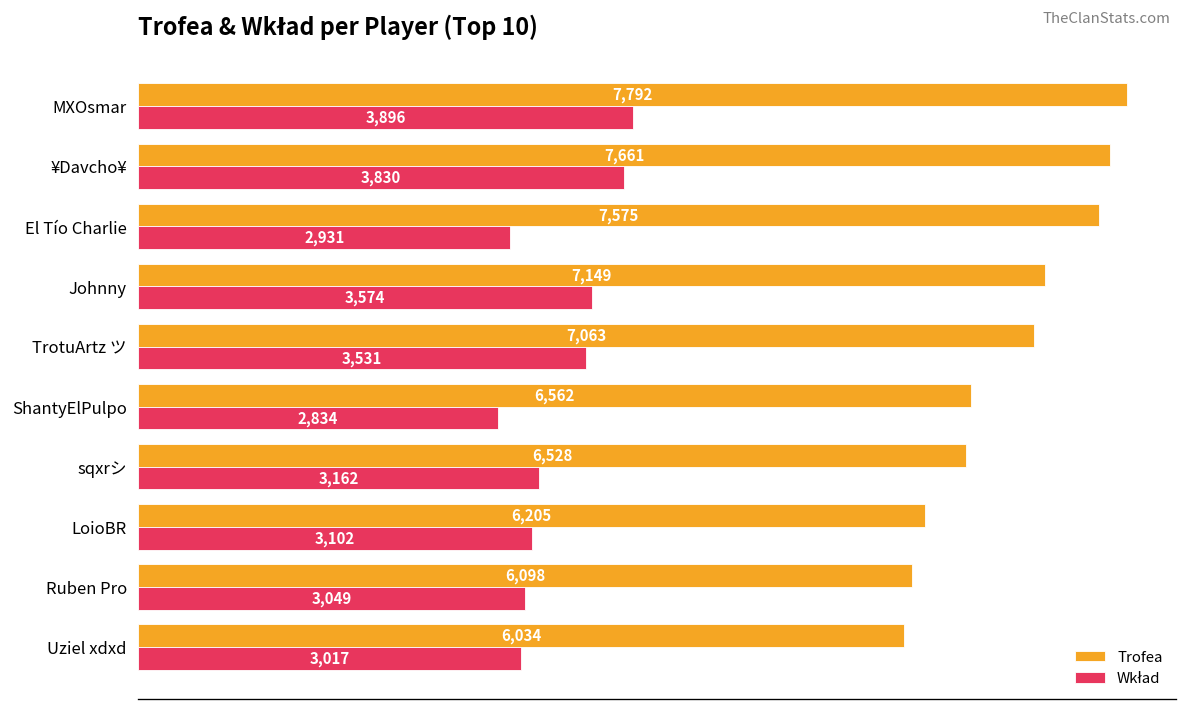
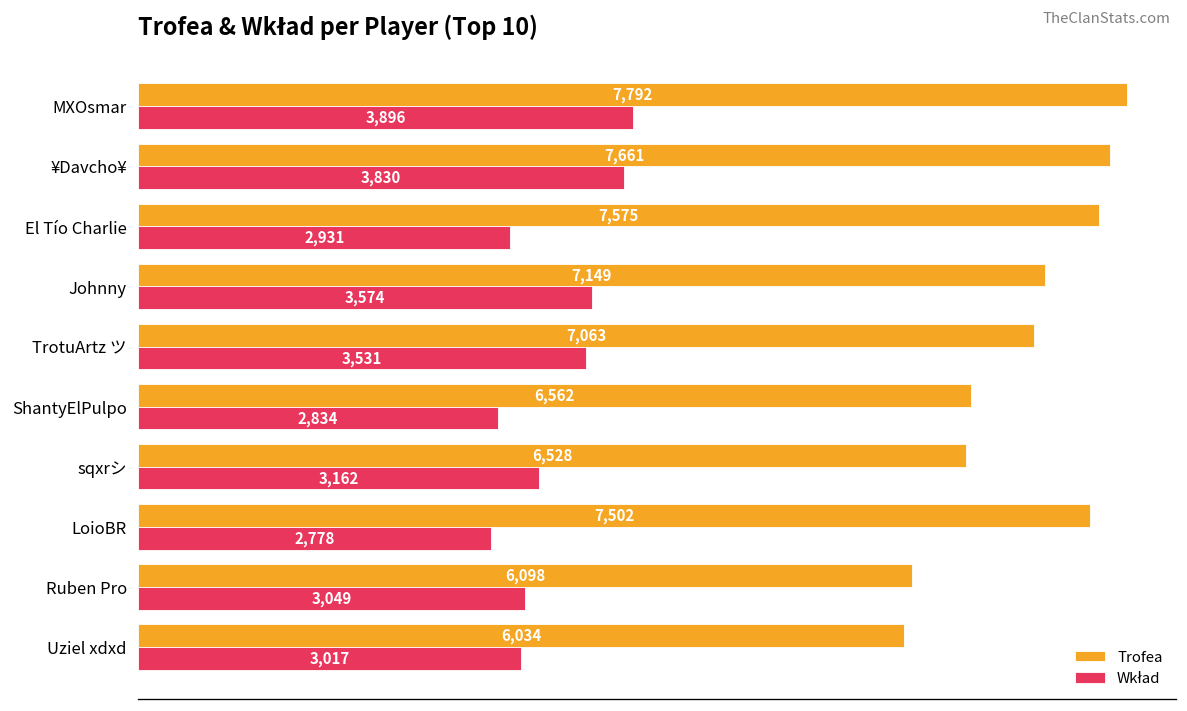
  {
    "Trofea": {
      "MXOsmar": "7,792",
      "¥Davcho¥": "7,661",
      "El Tío Charlie": "7,575",
      "Johnny": "7,149",
      "TrotuArtz ツ": "7,063",
      "ShantyElPulpo": "6,562",
      "sqxrシ": "6,528",
-     "LoioBR": "6,205",
+     "LoioBR": "7,502",
      "Ruben Pro": "6,098",
      "Uziel xdxd": "6,034"
    },
    "Wkład": {
      "MXOsmar": "3,896",
      "¥Davcho¥": "3,830",
      "El Tío Charlie": "2,931",
      "Johnny": "3,574",
      "TrotuArtz ツ": "3,531",
      "ShantyElPulpo": "2,834",
      "sqxrシ": "3,162",
-     "LoioBR": "3,102",
+     "LoioBR": "2,778",
      "Ruben Pro": "3,049",
      "Uziel xdxd": "3,017"
    }
  }
